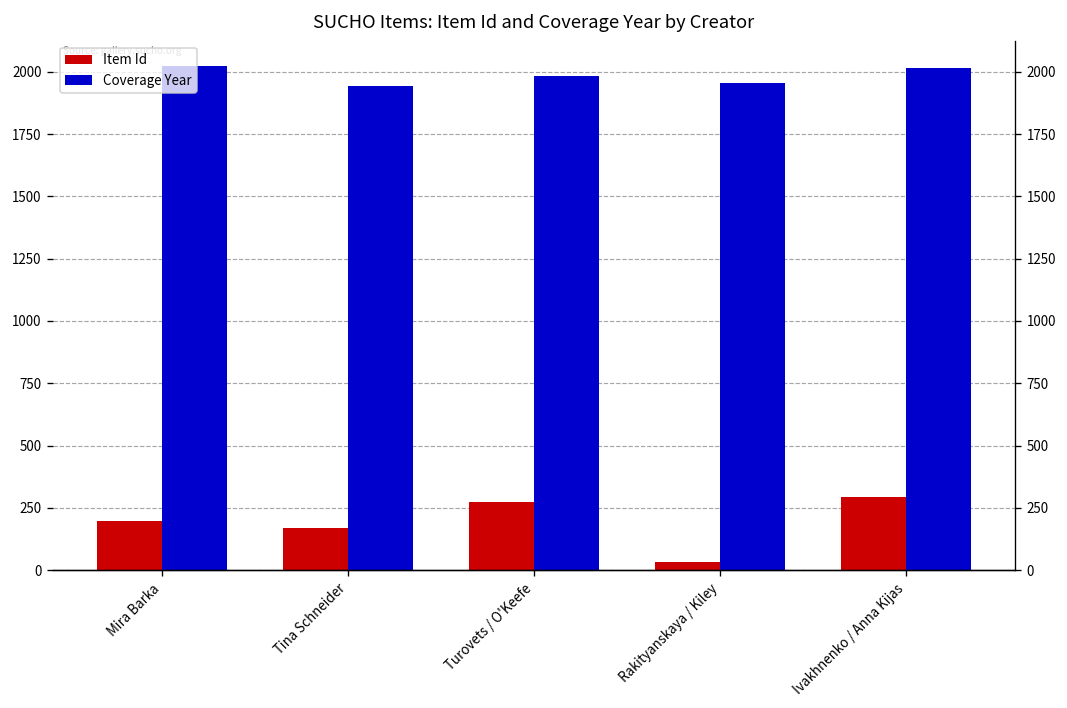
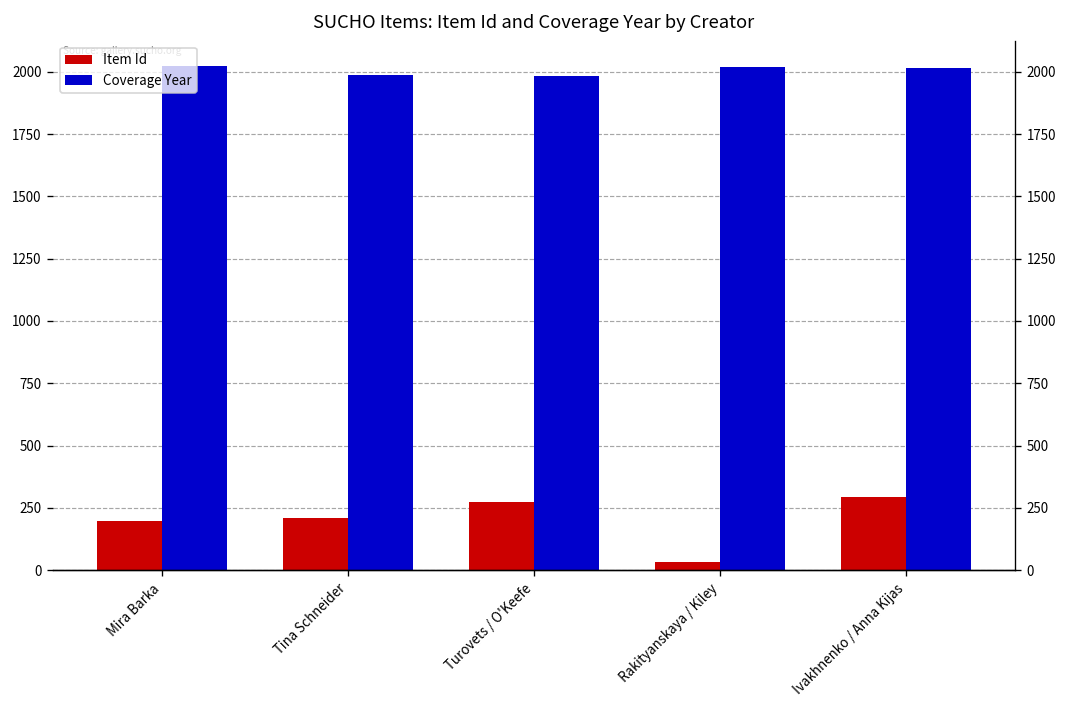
  {
    "Item Id": {
      "Mira Barka": 200,
-     "Tina Schneider": 170,
+     "Tina Schneider": 210,
      "Turovets / O'Keefe": 270,
      "Rakityanskaya / Kiley": 30,
      "Ivakhnenko / Anna Kijas": 290
    },
    "Coverage Year": {
-     "Tina Schneider": 1940,
+     "Tina Schneider": 1990,
      "Turovets / O'Keefe": 1980,
-     "Rakityanskaya / Kiley": 1960,
+     "Rakityanskaya / Kiley": 2020,
      "Ivakhnenko / Anna Kijas": 2020
    }
  }
